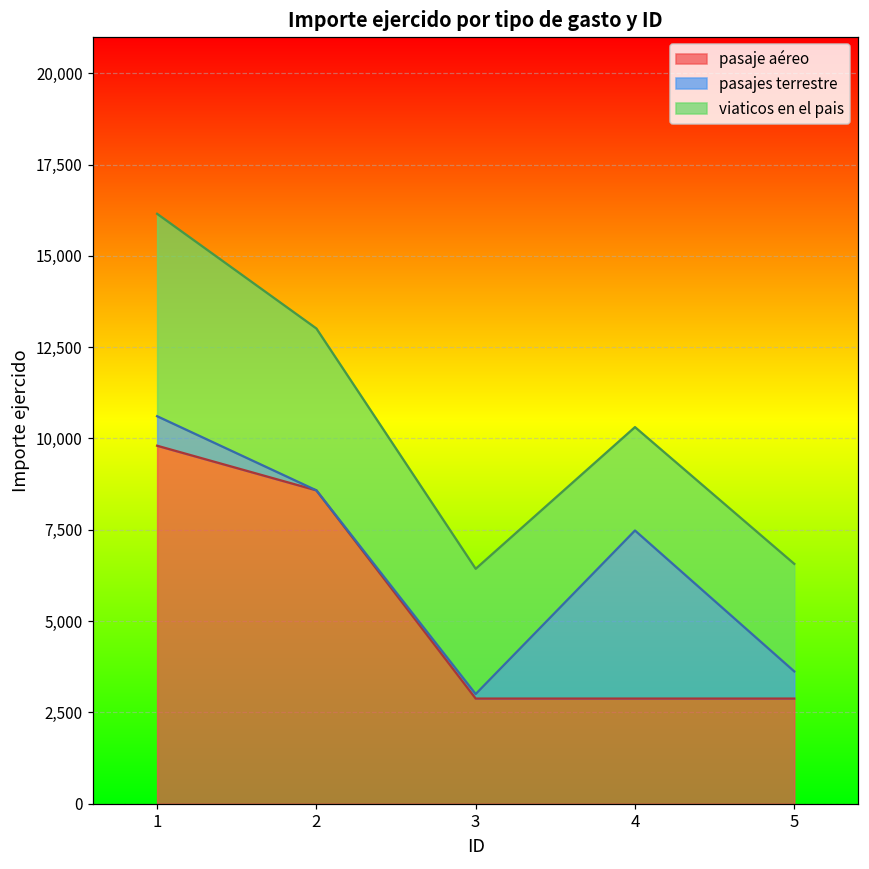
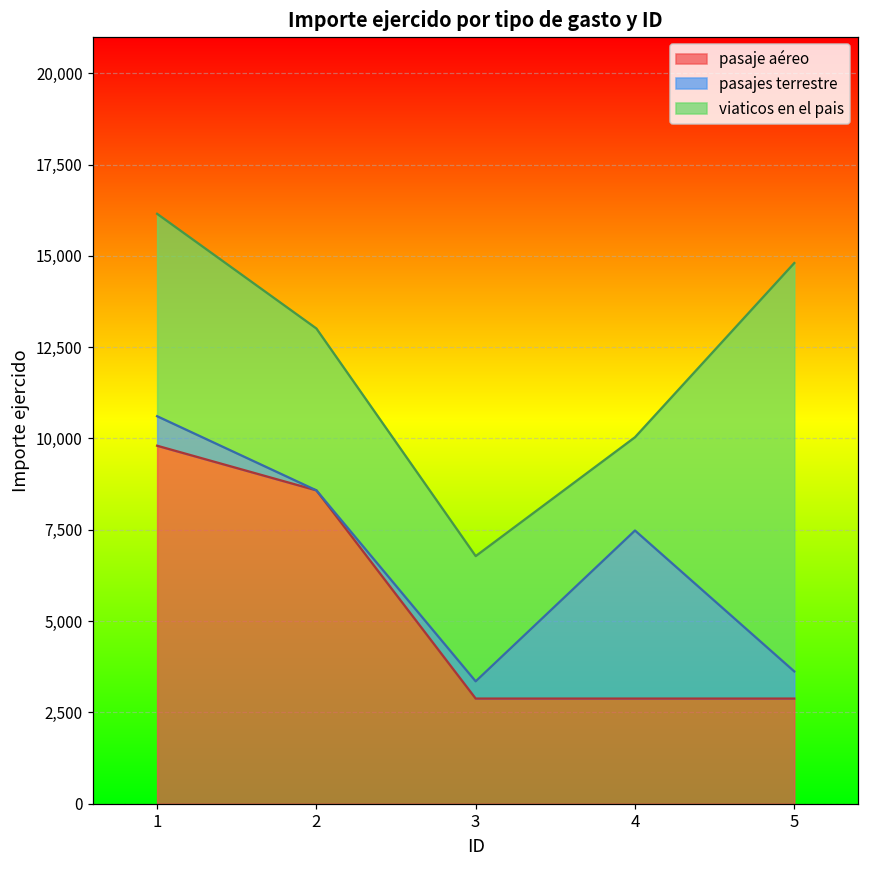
  {
    "pasaje aéreo": {
      "1": "9,800",
      "3": "2,900",
      "4": "2,900",
      "5": "2,900"
    },
    "pasajes terrestre": {
      "1": "800",
-     "3": "100",
+     "3": "500",
      "4": "4,600",
      "5": "700"
    },
    "viaticos en el pais": {
      "1": "5,500",
      "2": "4,400",
      "3": "3,400",
-     "4": "2,800",
-     "5": "2,900"
+     "4": "2,600",
+     "5": "11,200"
    }
  }
